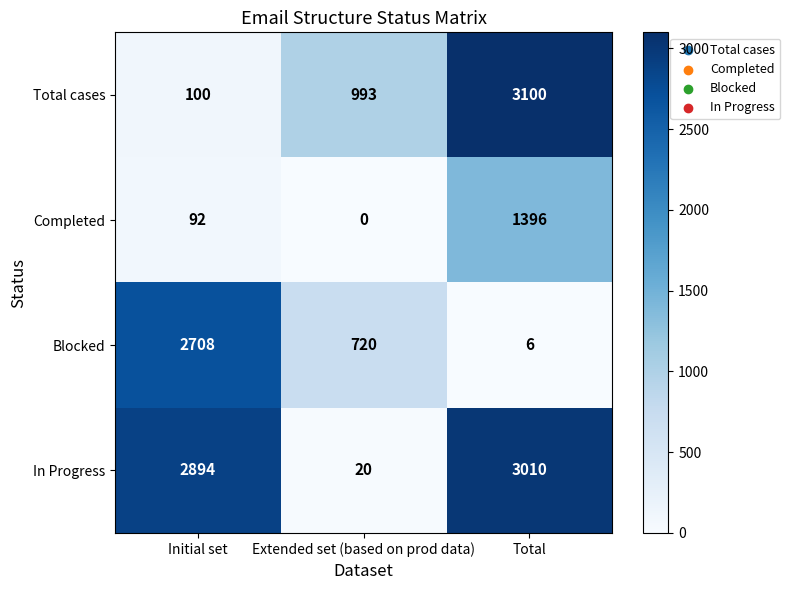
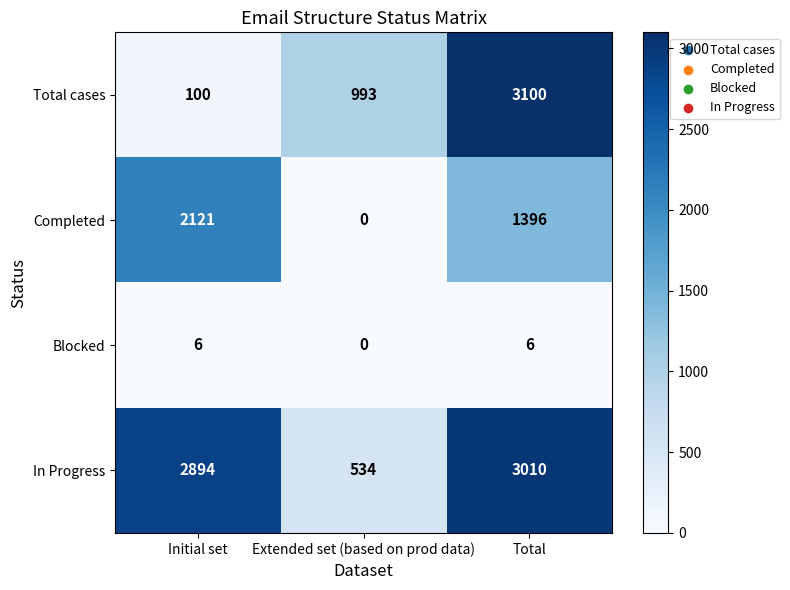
  {
    "Total cases": {
      "Initial set": 100,
      "Extended set (based on prod data)": 993,
      "Total": 3100
    },
    "Completed": {
-     "Initial set": 92,
+     "Initial set": 2121,
      "Extended set (based on prod data)": 0,
      "Total": 1396
    },
    "Blocked": {
-     "Initial set": 2708,
-     "Extended set (based on prod data)": 720,
+     "Initial set": 6,
+     "Extended set (based on prod data)": 0,
      "Total": 6
    },
    "In Progress": {
      "Initial set": 2894,
-     "Extended set (based on prod data)": 20,
+     "Extended set (based on prod data)": 534,
      "Total": 3010
    }
  }
